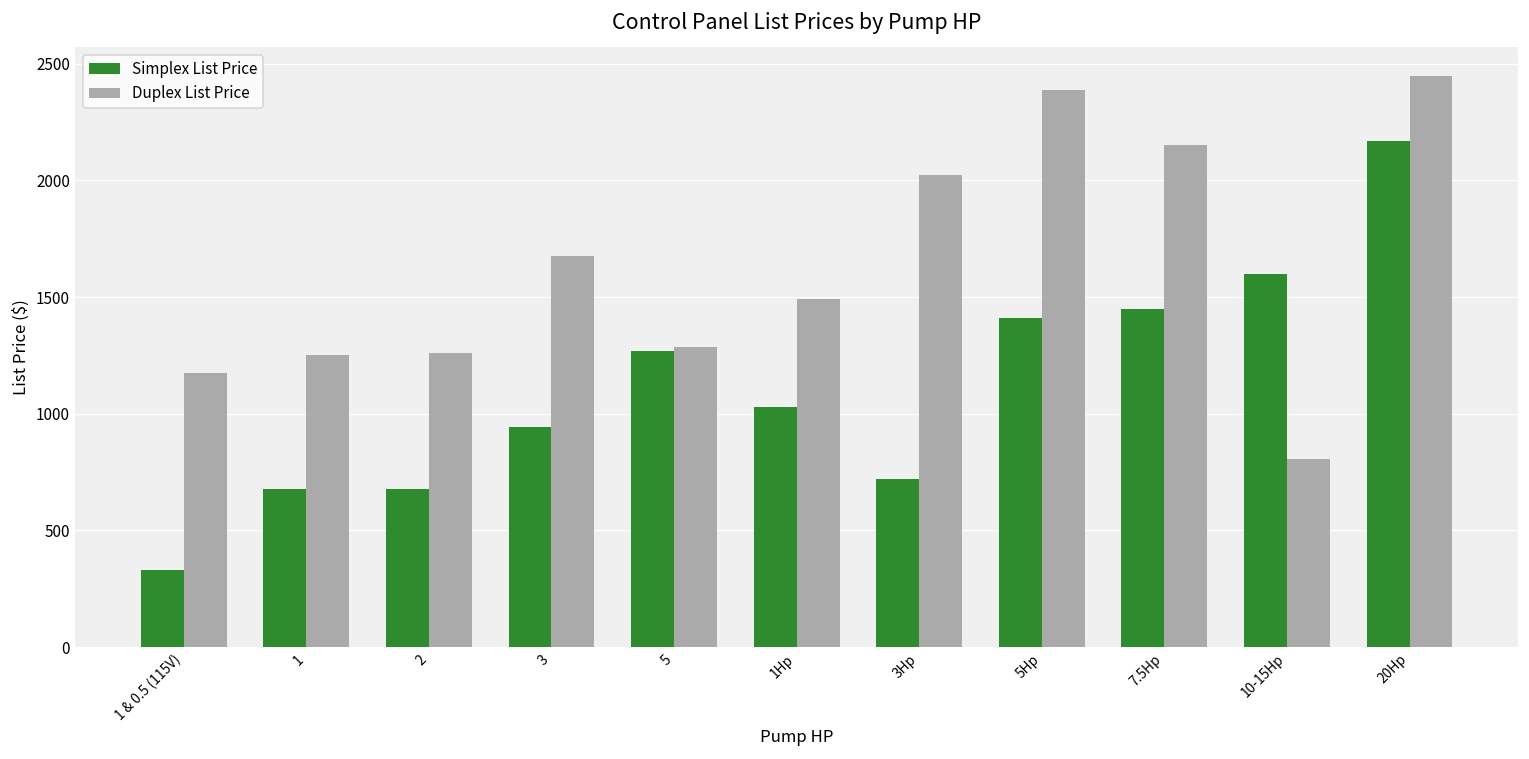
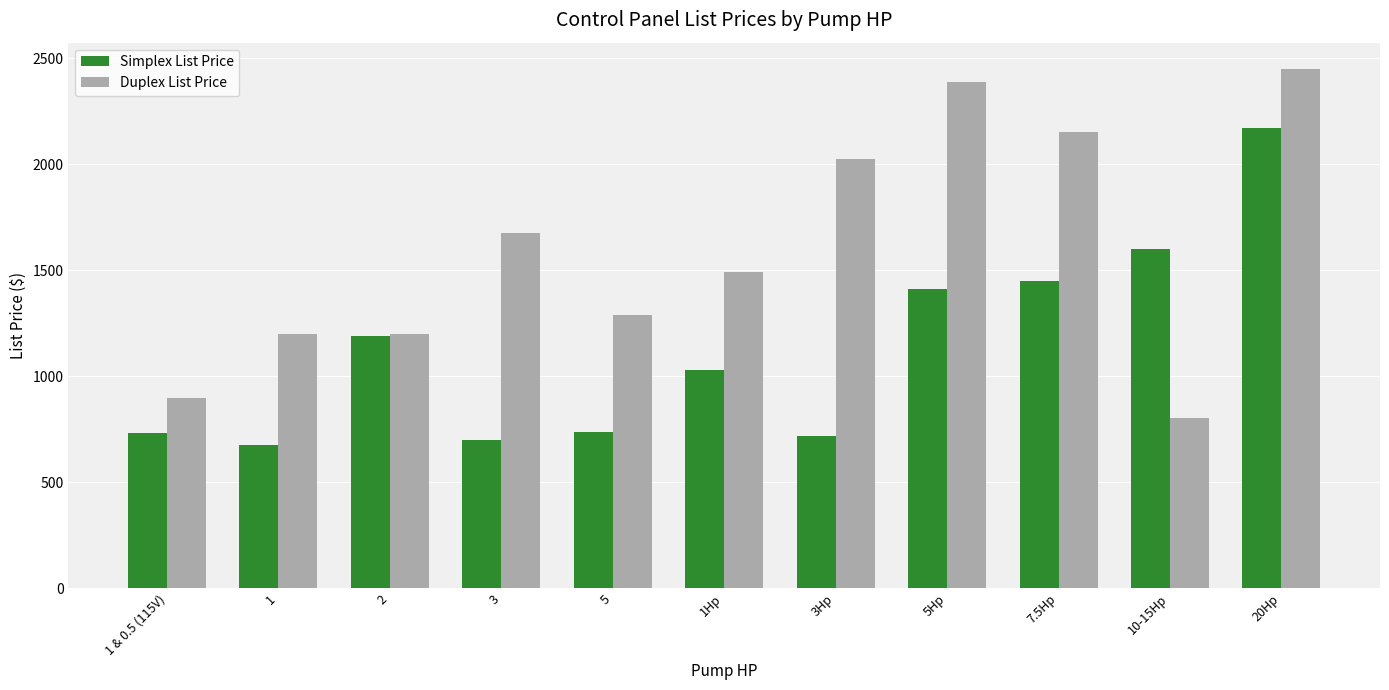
  {
    "Simplex List Price": {
-     "1 & 0.5 (115V)": 330,
+     "1 & 0.5 (115V)": 730,
      "1": 680,
-     "2": 680,
-     "3": 940,
-     "5": 1270,
+     "2": 1190,
+     "3": 700,
+     "5": 740,
      "1Hp": 1030,
      "3Hp": 720,
      "5Hp": 1410,
      "7.5Hp": 1450,
      "10-15Hp": 1600,
      "20Hp": 2170
    },
    "Duplex List Price": {
-     "1 & 0.5 (115V)": 1180,
-     "1": 1250,
-     "2": 1260,
+     "1 & 0.5 (115V)": 900,
+     "1": 1200,
+     "2": 1200,
      "3": 1680,
      "5": 1290,
      "1Hp": 1490,
      "3Hp": 2030,
      "5Hp": 2390,
      "7.5Hp": 2150,
      "10-15Hp": 800,
      "20Hp": 2450
    }
  }
